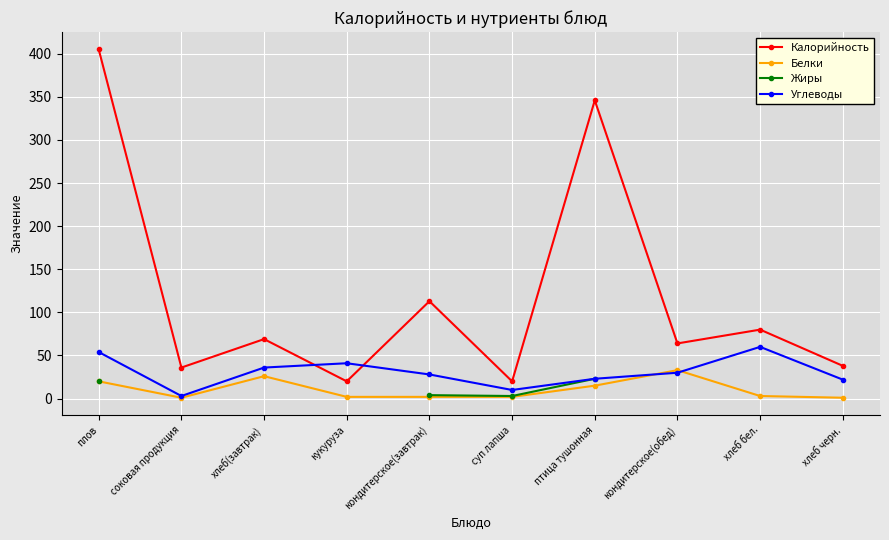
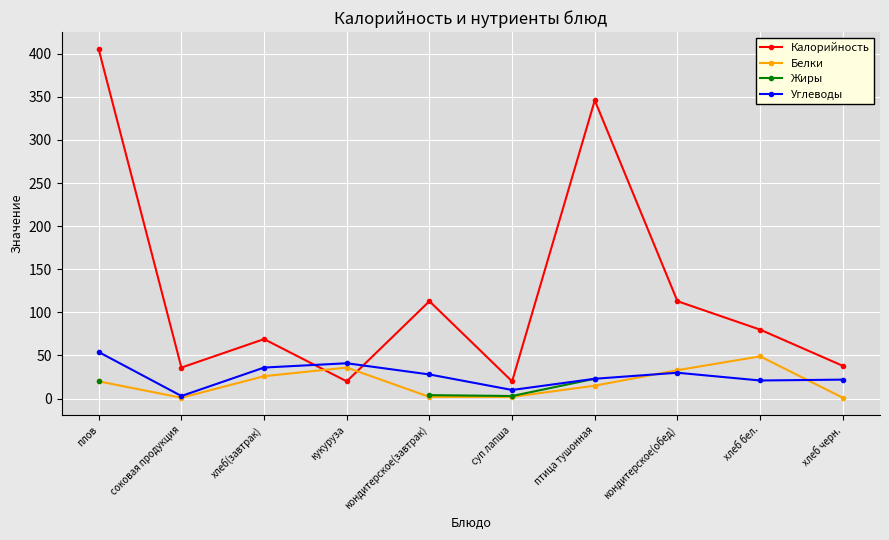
  {
    "Калорийность": {
      "плов": 410,
      "соковая продукция": 40,
      "хлеб(завтрак)": 70,
      "кукуруза": 20,
      "кондитерское(завтрак)": 110,
      "суп лапша": 20,
      "птица тушонная": 350,
-     "кондитерское(обед)": 60,
+     "кондитерское(обед)": 110,
      "хлеб бел.": 80,
      "хлеб черн.": 40
    },
    "Белки": {
      "хлеб(завтрак)": 30,
-     "кукуруза": 0,
+     "кукуруза": 40,
      "птица тушонная": 20,
      "кондитерское(обед)": 30,
-     "хлеб бел.": 0,
+     "хлеб бел.": 50,
      "хлеб черн.": 0
    },
    "Углеводы": {
      "плов": 50,
      "хлеб(завтрак)": 40,
      "кукуруза": 40,
      "кондитерское(завтрак)": 30,
      "суп лапша": 10,
      "кондитерское(обед)": 30,
-     "хлеб бел.": 60,
+     "хлеб бел.": 20,
      "хлеб черн.": 20
    }
  }
